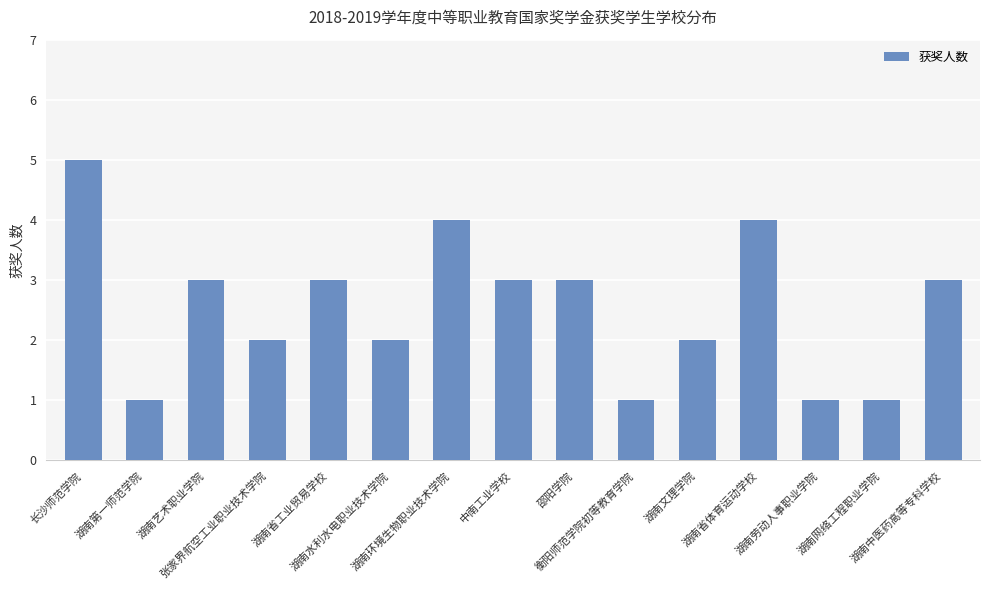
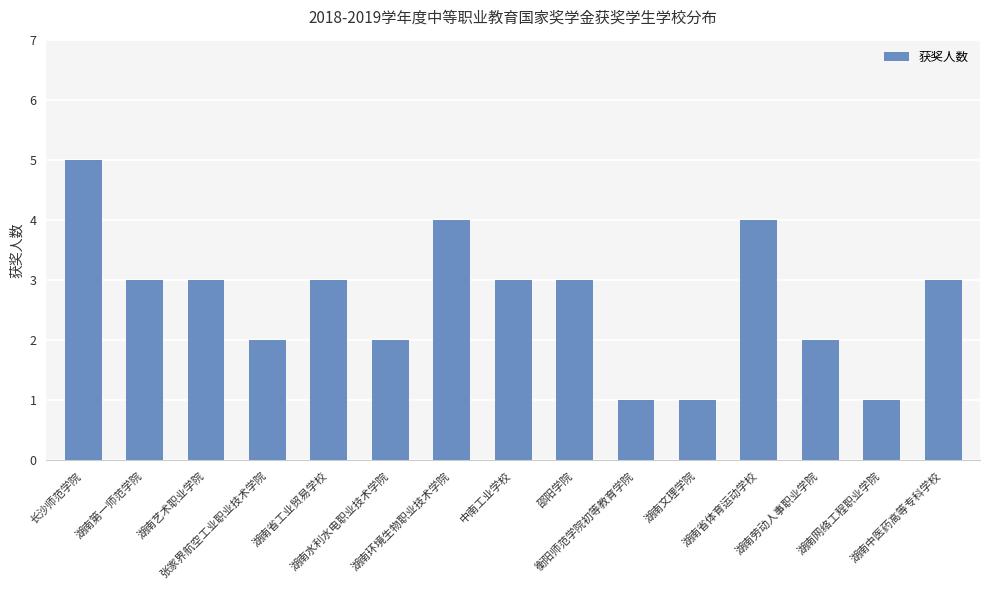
  {
    "长沙师范学院": 5,
-   "湖南第一师范学院": 1,
+   "湖南第一师范学院": 3,
    "湖南艺术职业学院": 3,
    "张家界航空工业职业技术学院": 2,
    "湖南省工业贸易学校": 3,
    "湖南水利水电职业技术学院": 2,
    "湖南环境生物职业技术学院": 4,
    "中南工业学校": 3,
    "邵阳学院": 3,
    "衡阳师范学院初等教育学院": 1,
-   "湖南文理学院": 2,
+   "湖南文理学院": 1,
    "湖南省体育运动学校": 4,
-   "湖南劳动人事职业学院": 1,
+   "湖南劳动人事职业学院": 2,
    "湖南网络工程职业学院": 1,
    "湖南中医药高等专科学校": 3
  }
